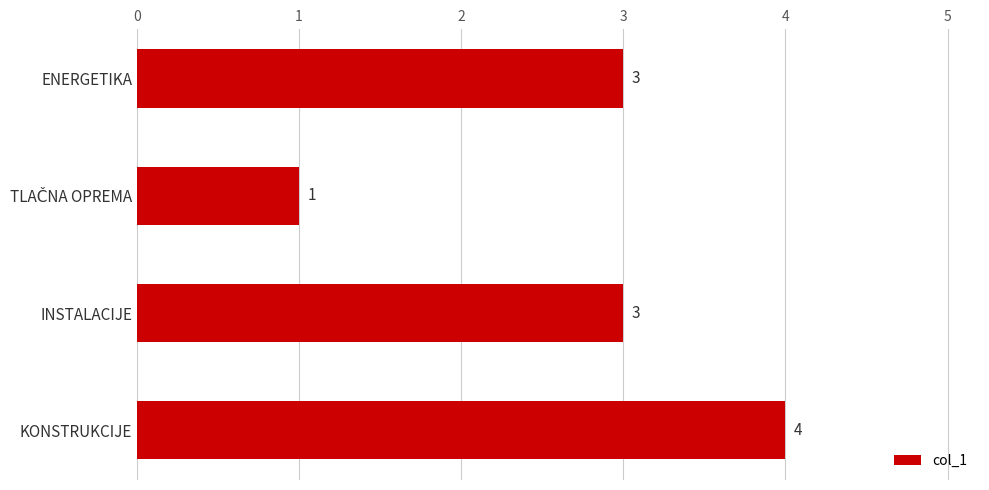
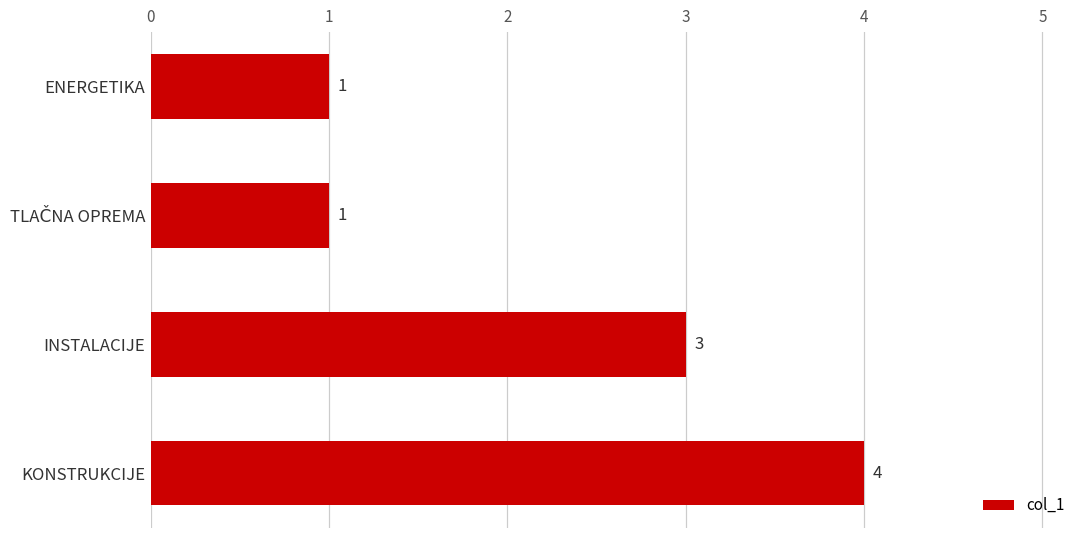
  {
-   "ENERGETIKA": 3,
+   "ENERGETIKA": 1,
    "TLAČNA OPREMA": 1,
    "INSTALACIJE": 3,
    "KONSTRUKCIJE": 4
  }
